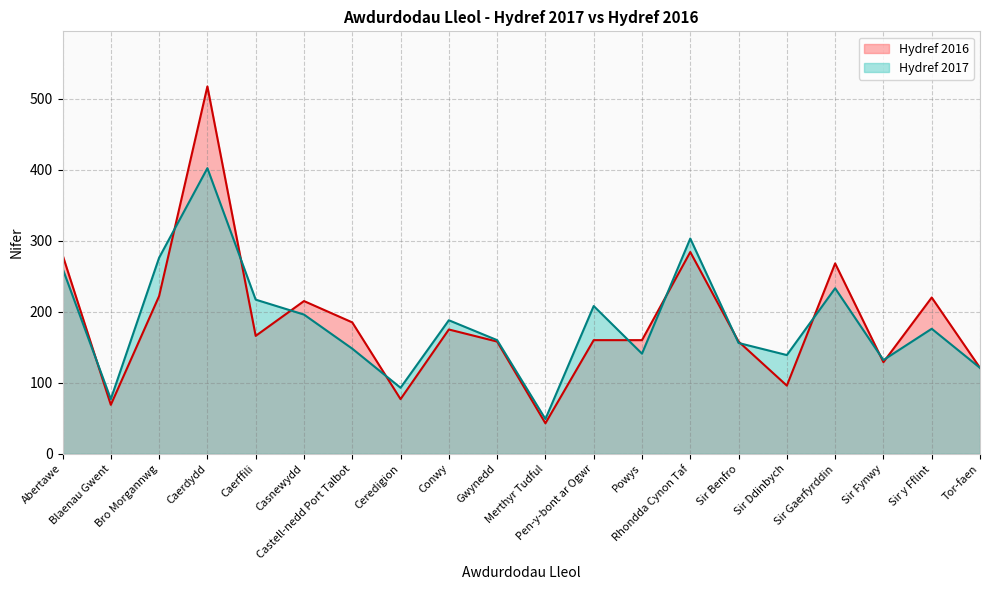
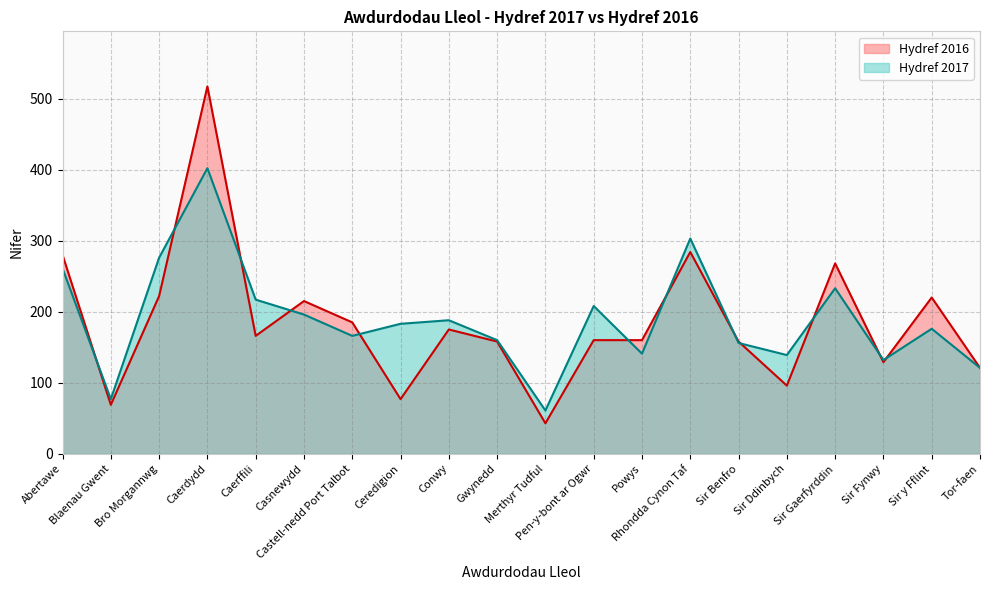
  {
    "Hydref 2016": {
      "Abertawe": 280,
      "Blaenau Gwent": 70,
      "Bro Morgannwg": 220,
      "Caerdydd": 520,
      "Caerffili": 170,
      "Casnewydd": 220,
      "Castell-nedd Port Talbot": 190,
      "Ceredigion": 80,
      "Conwy": 180,
      "Merthyr Tudful": 40,
      "Pen-y-bont ar Ogwr": 160,
      "Powys": 160,
      "Rhondda Cynon Taf": 280,
      "Sir Ddinbych": 100,
      "Sir Gaerfyrddin": 270,
      "Sir y Fflint": 220
    },
    "Hydref 2017": {
      "Abertawe": 260,
      "Blaenau Gwent": 80,
      "Bro Morgannwg": 280,
      "Caerdydd": 400,
      "Caerffili": 220,
      "Casnewydd": 200,
-     "Castell-nedd Port Talbot": 150,
-     "Ceredigion": 90,
+     "Castell-nedd Port Talbot": 170,
+     "Ceredigion": 180,
      "Conwy": 190,
-     "Merthyr Tudful": 50,
+     "Merthyr Tudful": 60,
      "Pen-y-bont ar Ogwr": 210,
      "Powys": 140,
      "Rhondda Cynon Taf": 300,
      "Sir Ddinbych": 140,
      "Sir Gaerfyrddin": 230,
      "Sir y Fflint": 180
    }
  }
